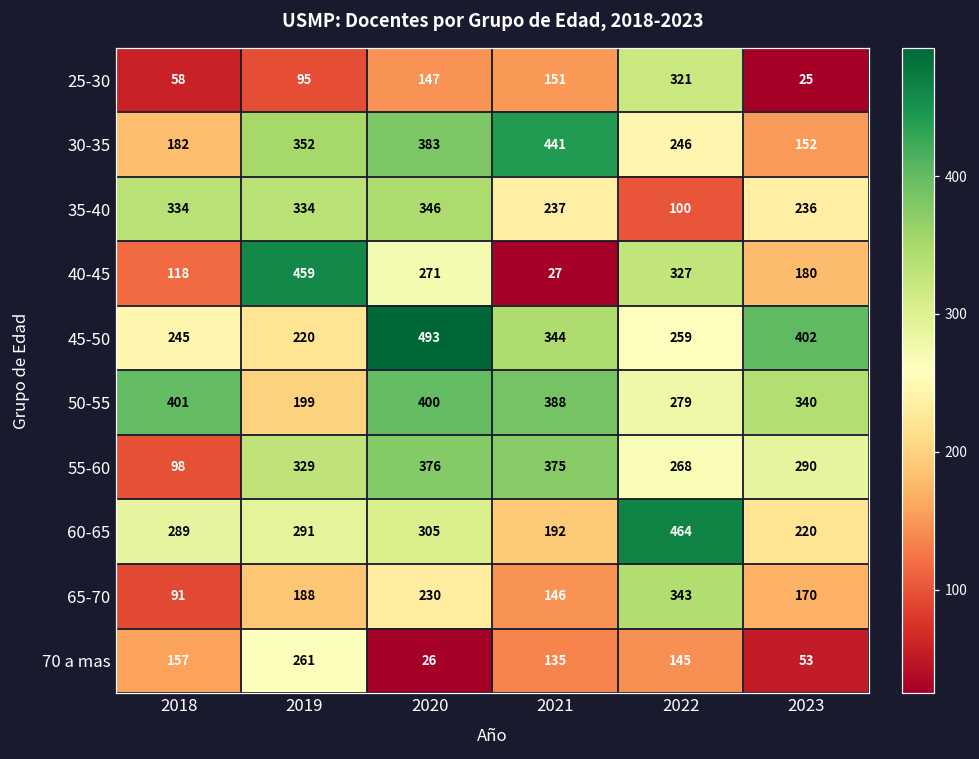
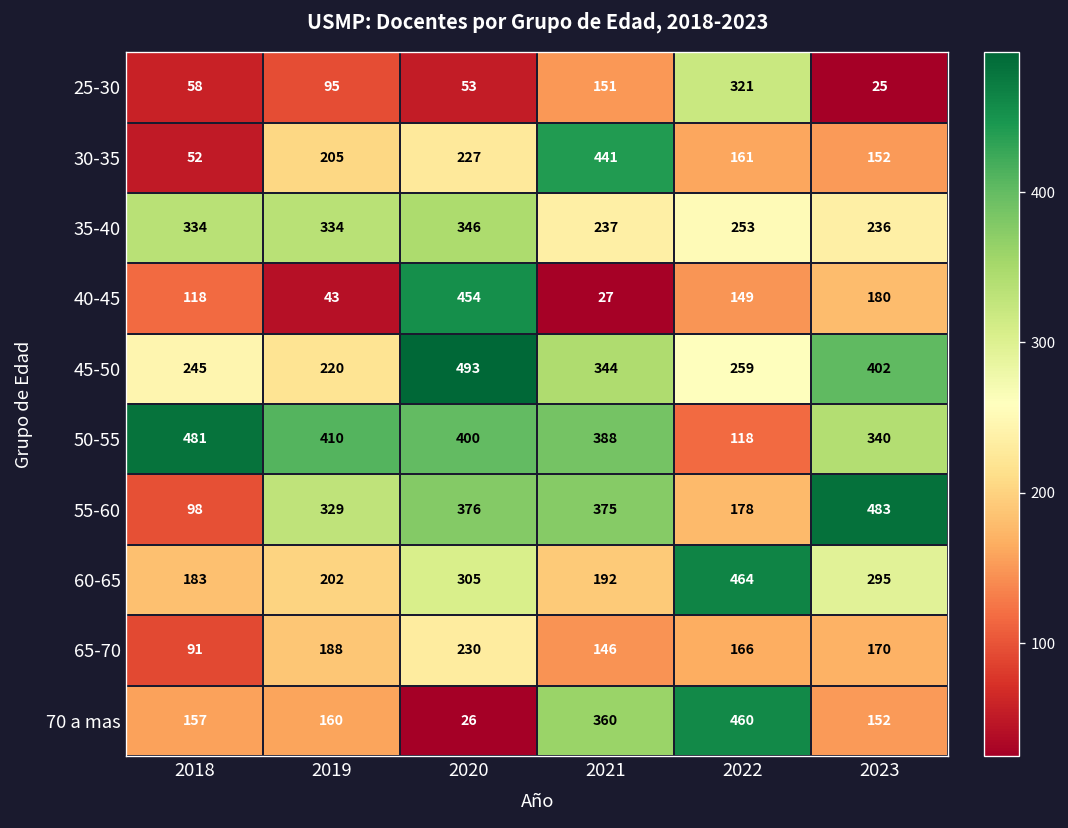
  {
    "25-30": {
      "2018": 58,
      "2019": 95,
-     "2020": 147,
+     "2020": 53,
      "2021": 151,
      "2022": 321,
      "2023": 25
    },
    "30-35": {
-     "2018": 182,
-     "2019": 352,
-     "2020": 383,
+     "2018": 52,
+     "2019": 205,
+     "2020": 227,
      "2021": 441,
-     "2022": 246,
+     "2022": 161,
      "2023": 152
    },
    "35-40": {
      "2018": 334,
      "2019": 334,
      "2020": 346,
      "2021": 237,
-     "2022": 100,
+     "2022": 253,
      "2023": 236
    },
    "40-45": {
      "2018": 118,
-     "2019": 459,
-     "2020": 271,
+     "2019": 43,
+     "2020": 454,
      "2021": 27,
-     "2022": 327,
+     "2022": 149,
      "2023": 180
    },
    "45-50": {
      "2018": 245,
      "2019": 220,
      "2020": 493,
      "2021": 344,
      "2022": 259,
      "2023": 402
    },
    "50-55": {
-     "2018": 401,
-     "2019": 199,
+     "2018": 481,
+     "2019": 410,
      "2020": 400,
      "2021": 388,
-     "2022": 279,
+     "2022": 118,
      "2023": 340
    },
    "55-60": {
      "2018": 98,
      "2019": 329,
      "2020": 376,
      "2021": 375,
-     "2022": 268,
-     "2023": 290
+     "2022": 178,
+     "2023": 483
    },
    "60-65": {
-     "2018": 289,
-     "2019": 291,
+     "2018": 183,
+     "2019": 202,
      "2020": 305,
      "2021": 192,
      "2022": 464,
-     "2023": 220
+     "2023": 295
    },
    "65-70": {
      "2018": 91,
      "2019": 188,
      "2020": 230,
      "2021": 146,
-     "2022": 343,
+     "2022": 166,
      "2023": 170
    },
    "70 a mas": {
      "2018": 157,
-     "2019": 261,
+     "2019": 160,
      "2020": 26,
-     "2021": 135,
-     "2022": 145,
-     "2023": 53
+     "2021": 360,
+     "2022": 460,
+     "2023": 152
    }
  }
